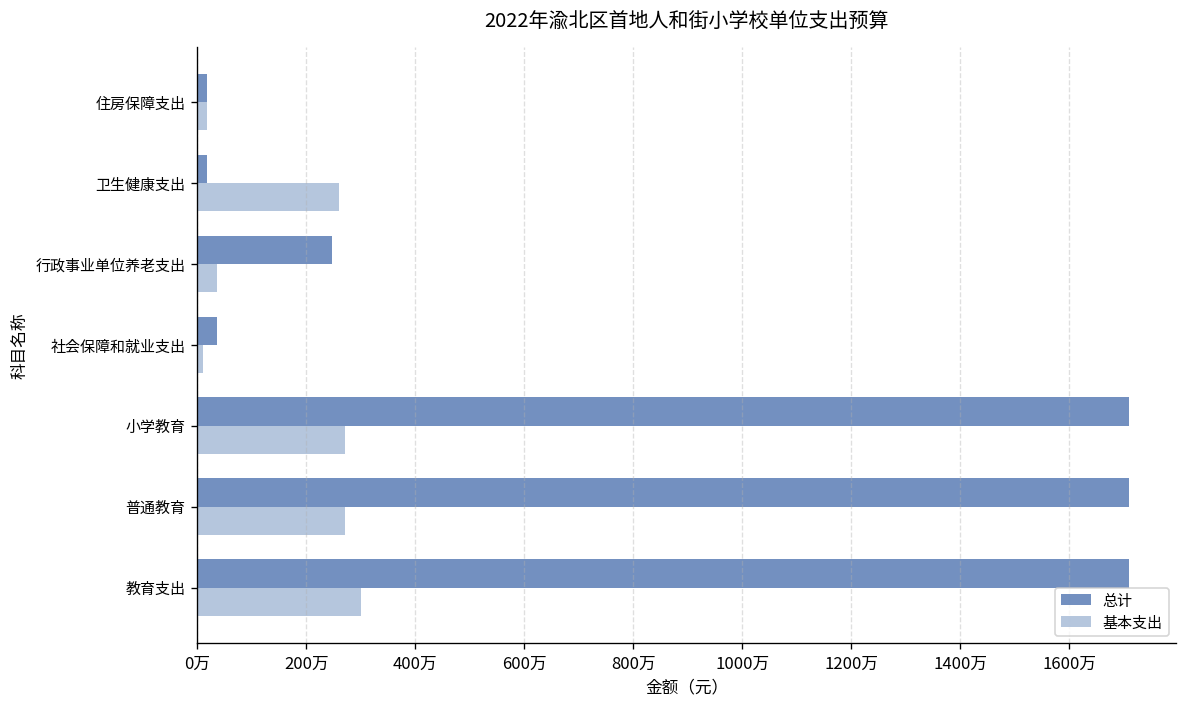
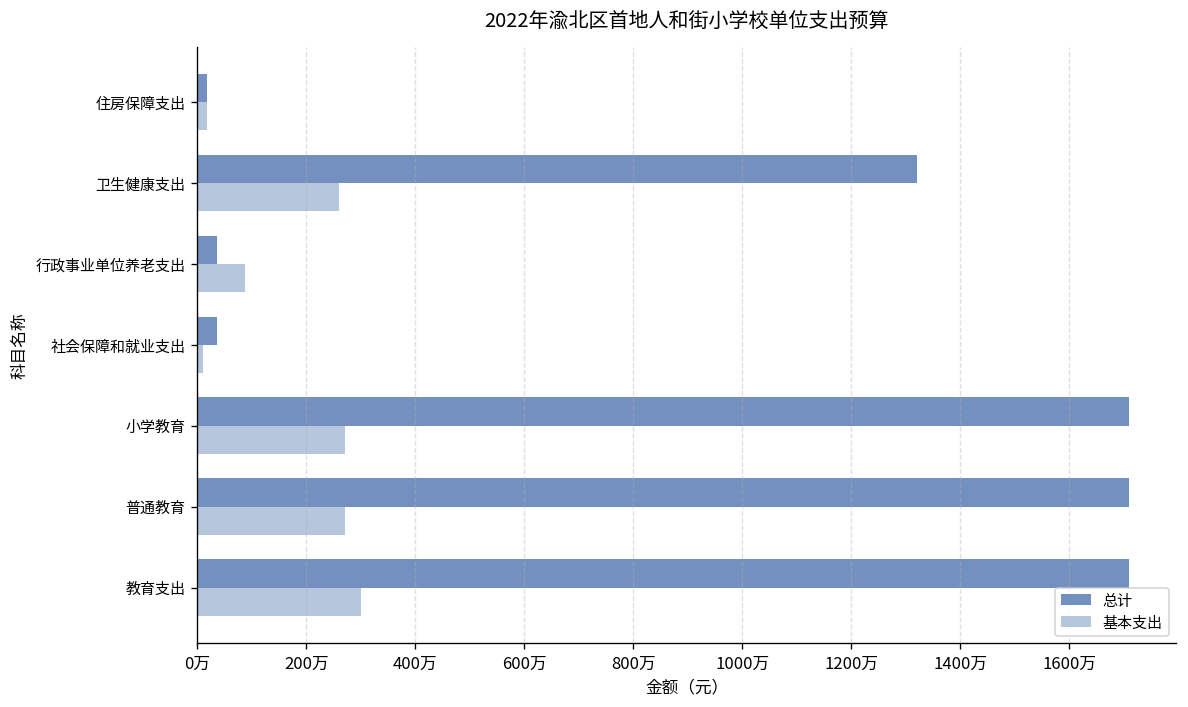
  {
    "总计": {
      "住房保障支出": "20万",
-     "卫生健康支出": "20万",
-     "行政事业单位养老支出": "250万",
+     "卫生健康支出": "1320万",
+     "行政事业单位养老支出": "40万",
      "社会保障和就业支出": "40万",
      "小学教育": "1710万",
      "普通教育": "1710万",
      "教育支出": "1710万"
    },
    "基本支出": {
      "住房保障支出": "20万",
      "卫生健康支出": "260万",
-     "行政事业单位养老支出": "40万",
+     "行政事业单位养老支出": "90万",
      "社会保障和就业支出": "10万",
      "小学教育": "270万",
      "普通教育": "270万",
      "教育支出": "300万"
    }
  }
